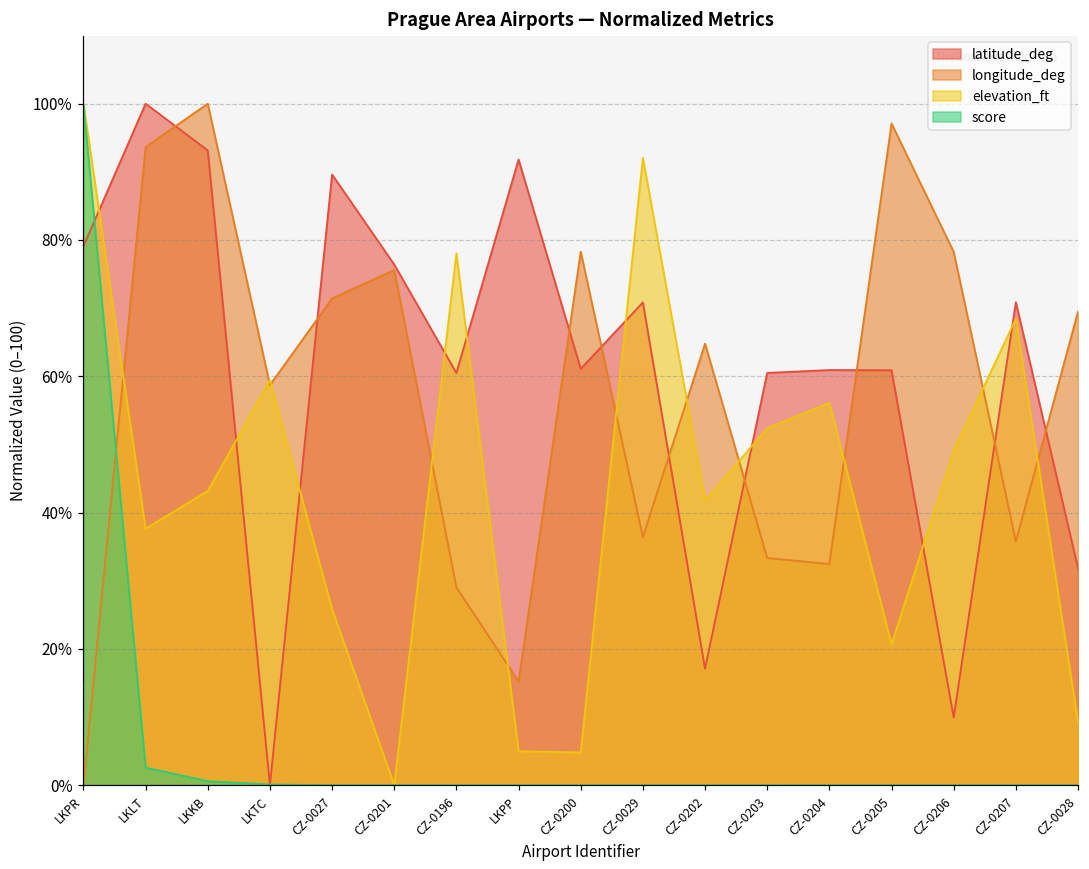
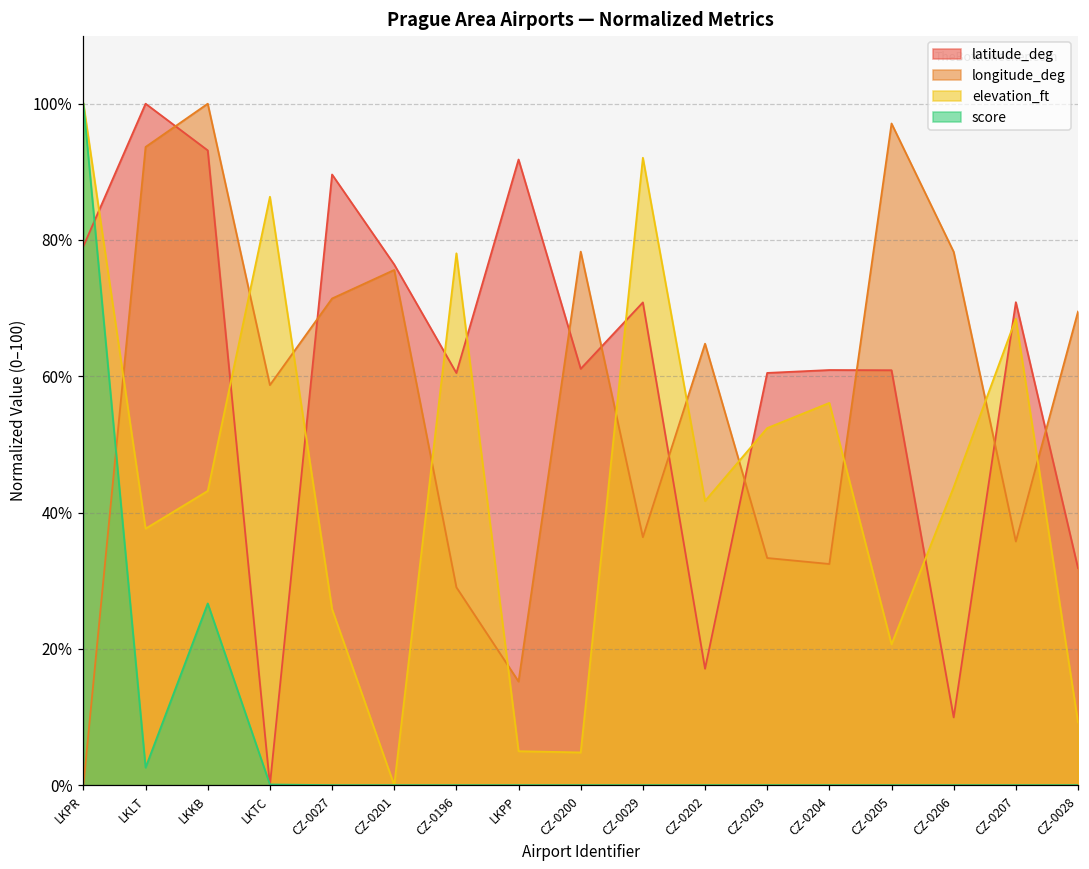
  {
    "elevation_ft": {
      "LKLT": "38%",
      "LKKB": "43%",
-     "LKTC": "59%",
+     "LKTC": "86%",
      "CZ-0027": "26%",
      "CZ-0196": "78%",
      "LKPP": "5%",
      "CZ-0200": "5%",
      "CZ-0029": "92%",
      "CZ-0202": "42%",
      "CZ-0203": "52%",
      "CZ-0204": "56%",
      "CZ-0205": "21%",
-     "CZ-0206": "49%",
+     "CZ-0206": "44%",
      "CZ-0207": "68%",
      "CZ-0028": "9%"
    },
    "score": {
      "LKLT": "3%",
-     "LKKB": "1%",
+     "LKKB": "27%",
      "CZ-0027": "0%",
      "CZ-0196": "0%",
      "LKPP": "0%",
      "CZ-0200": "0%",
      "CZ-0029": "0%",
      "CZ-0202": "0%",
      "CZ-0203": "0%",
      "CZ-0204": "0%",
      "CZ-0205": "0%",
      "CZ-0206": "0%",
      "CZ-0207": "0%",
      "CZ-0028": "0%"
    }
  }
